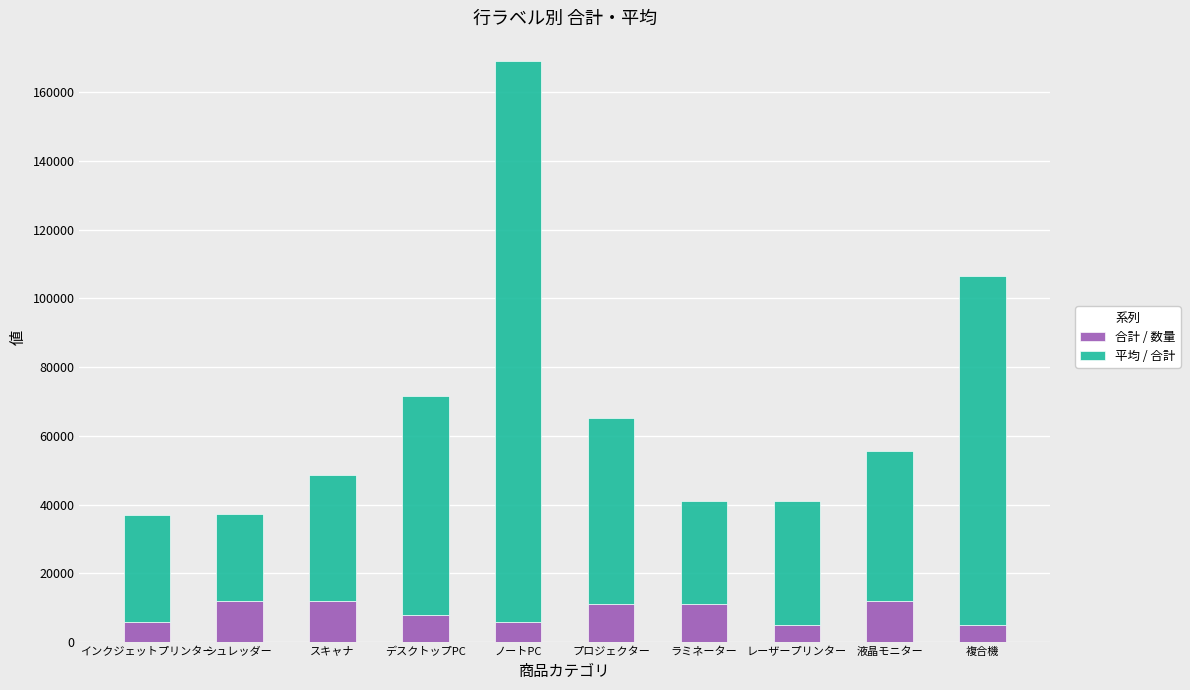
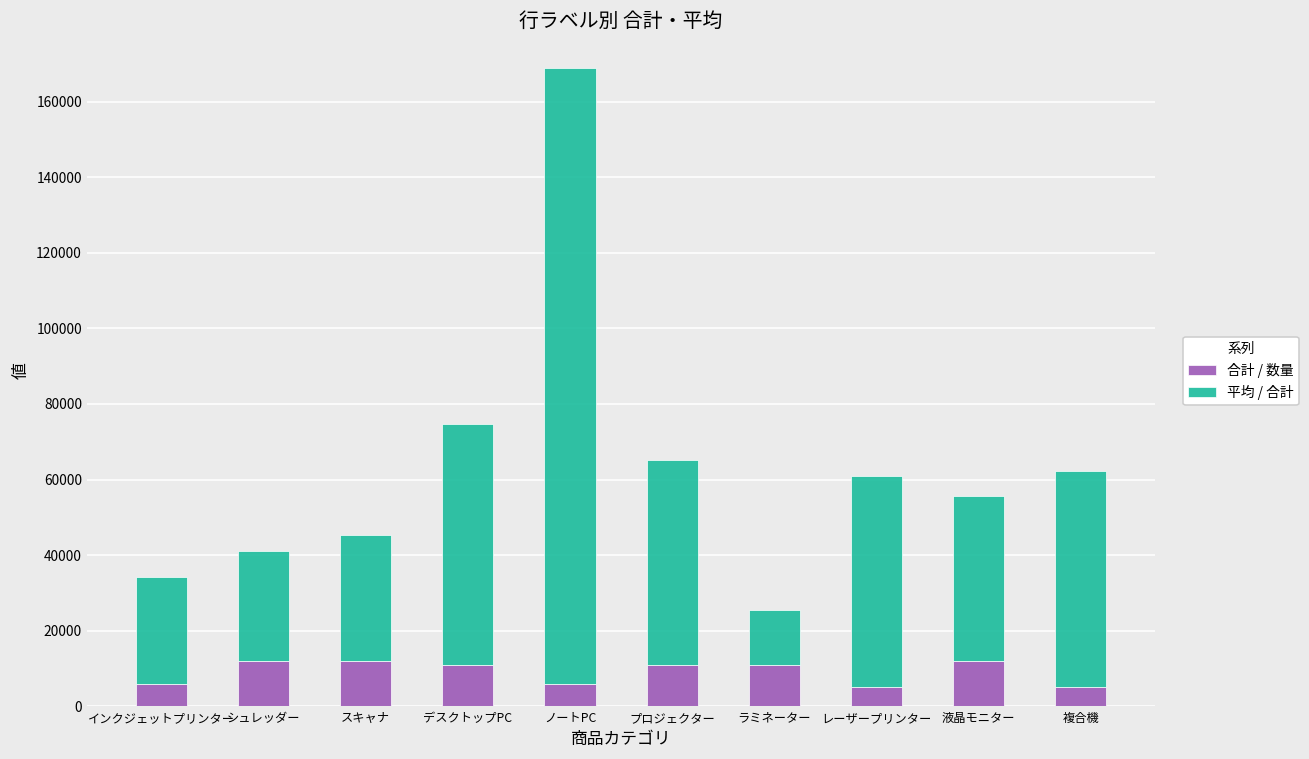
  {
    "合計 / 数量": {
      "インクジェットプリンター": 6000,
      "シュレッダー": 12000,
      "スキャナ": 12000,
-     "デスクトップPC": 8000,
+     "デスクトップPC": 11000,
      "ノートPC": 6000,
      "プロジェクター": 11000,
      "ラミネーター": 11000,
      "レーザープリンター": 5000,
      "液晶モニター": 12000,
      "複合機": 5000
    },
    "平均 / 合計": {
-     "インクジェットプリンター": 31000,
-     "シュレッダー": 25000,
-     "スキャナ": 37000,
+     "インクジェットプリンター": 28000,
+     "シュレッダー": 29000,
+     "スキャナ": 33000,
      "デスクトップPC": 64000,
      "ノートPC": 163000,
      "プロジェクター": 54000,
-     "ラミネーター": 30000,
-     "レーザープリンター": 36000,
+     "ラミネーター": 14000,
+     "レーザープリンター": 56000,
      "液晶モニター": 44000,
-     "複合機": 102000
+     "複合機": 57000
    }
  }
